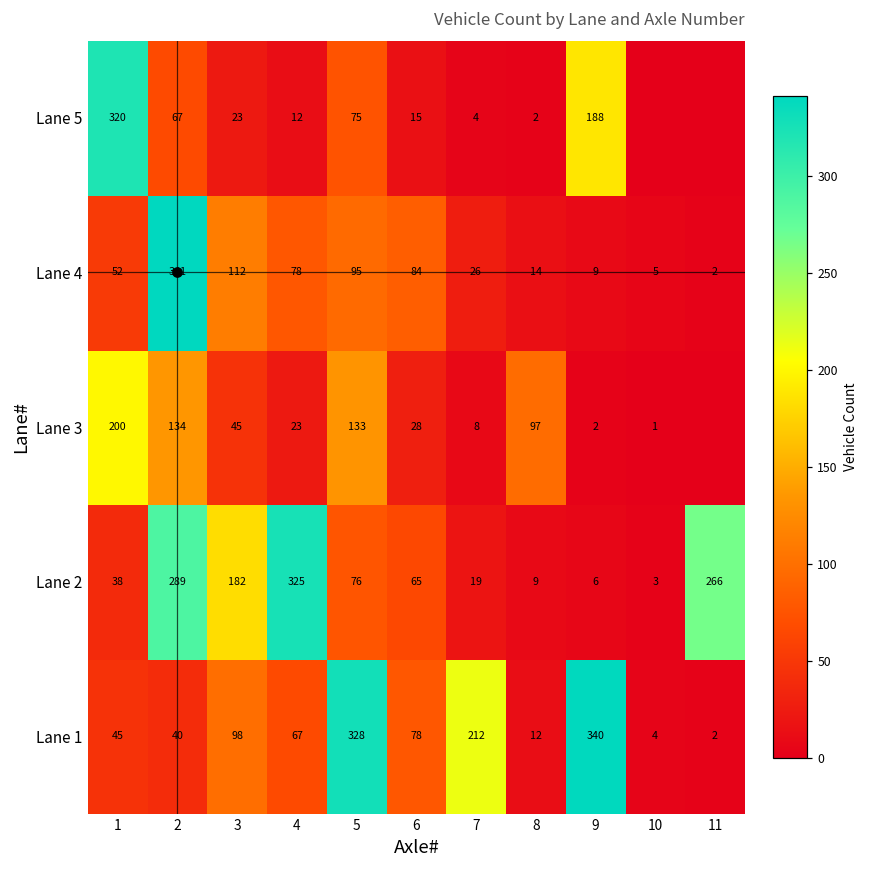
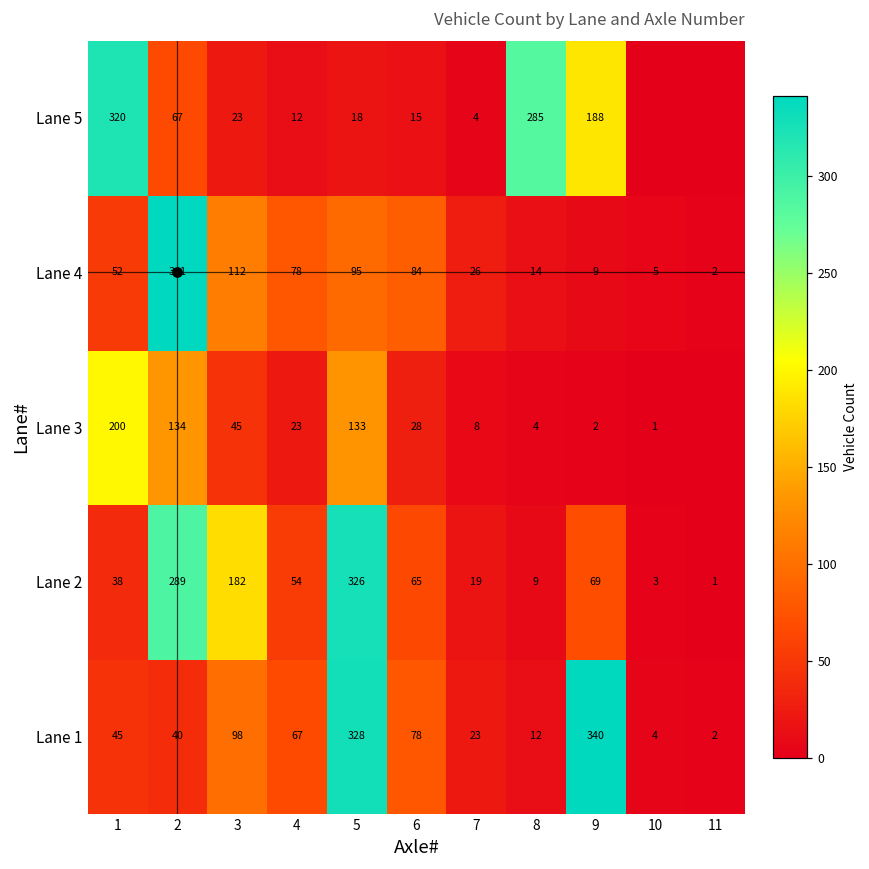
  {
    "Lane 5": {
      "1": 320,
      "2": 67,
      "3": 23,
      "4": 12,
-     "5": 75,
+     "5": 18,
      "6": 15,
      "7": 4,
-     "8": 2,
+     "8": 285,
      "9": 188
    },
    "Lane 4": {
      "1": 52,
      "3": 112,
      "4": 78,
      "5": 95,
      "6": 84,
      "7": 26,
      "8": 14,
      "9": 9,
      "10": 5,
      "11": 2
    },
    "Lane 3": {
      "1": 200,
      "2": 134,
      "3": 45,
      "4": 23,
      "5": 133,
      "6": 28,
      "7": 8,
-     "8": 97,
+     "8": 4,
      "9": 2,
      "10": 1
    },
    "Lane 2": {
      "1": 38,
      "2": 289,
      "3": 182,
-     "4": 325,
-     "5": 76,
+     "4": 54,
+     "5": 326,
      "6": 65,
      "7": 19,
      "8": 9,
-     "9": 6,
+     "9": 69,
      "10": 3,
-     "11": 266
+     "11": 1
    },
    "Lane 1": {
      "1": 45,
      "2": 40,
      "3": 98,
      "4": 67,
      "5": 328,
      "6": 78,
-     "7": 212,
+     "7": 23,
      "8": 12,
      "9": 340,
      "10": 4,
      "11": 2
    }
  }
